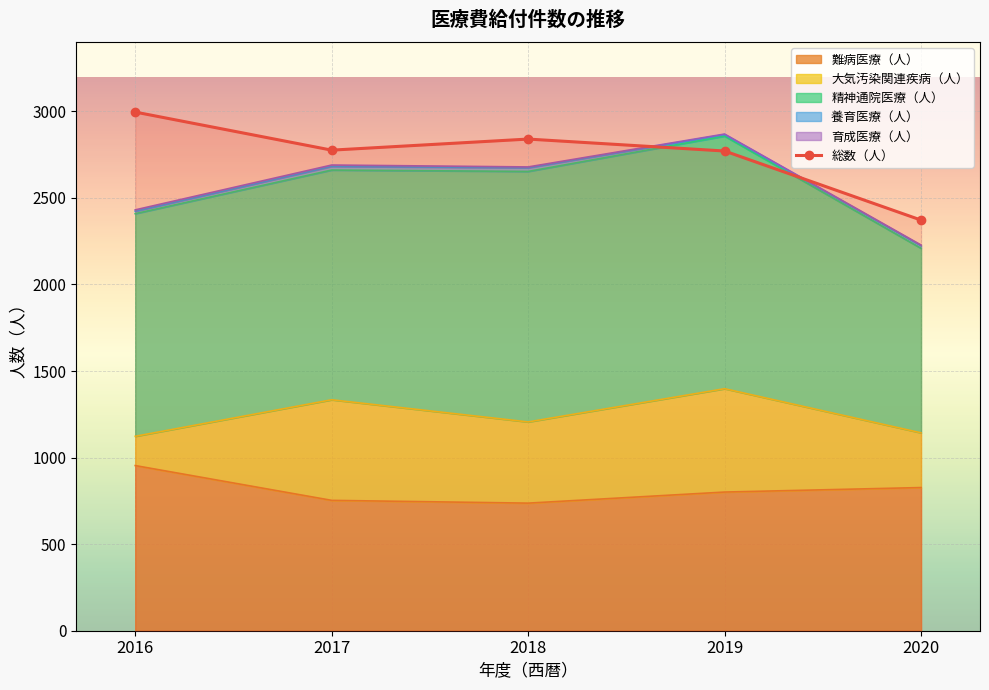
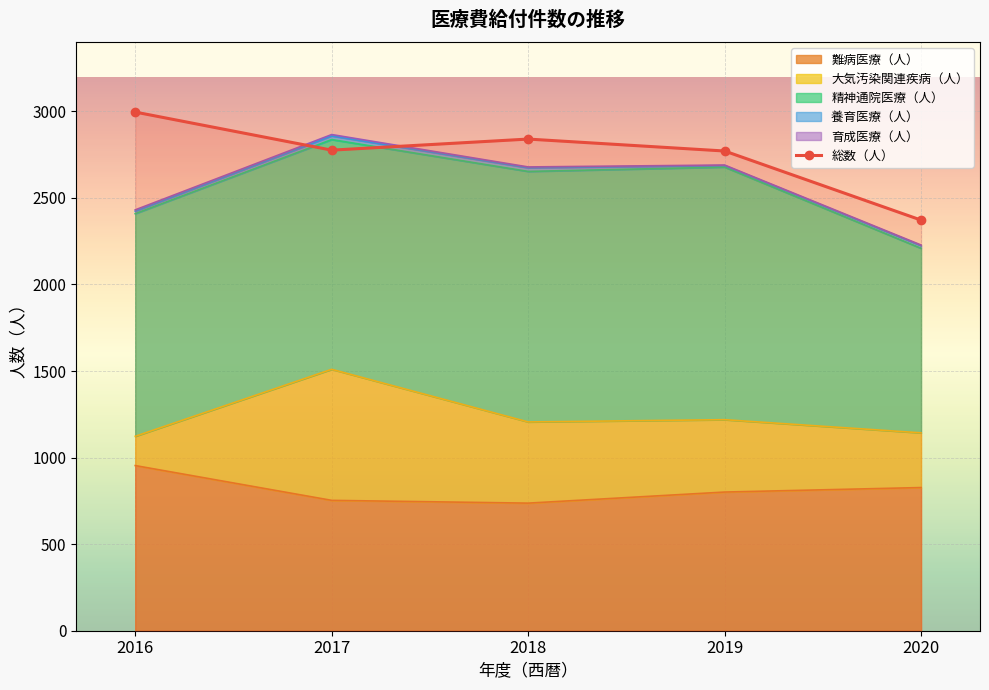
  {
    "大気汚染関連疾病（人）": {
      "2016": 170,
-     "2017": 580,
+     "2017": 760,
      "2018": 470,
-     "2019": 600,
+     "2019": 420,
      "2020": 320
    },
    "精神通院医療（人）": {
      "2017": 1330,
      "2018": 1450,
      "2020": 1070
    }
  }
